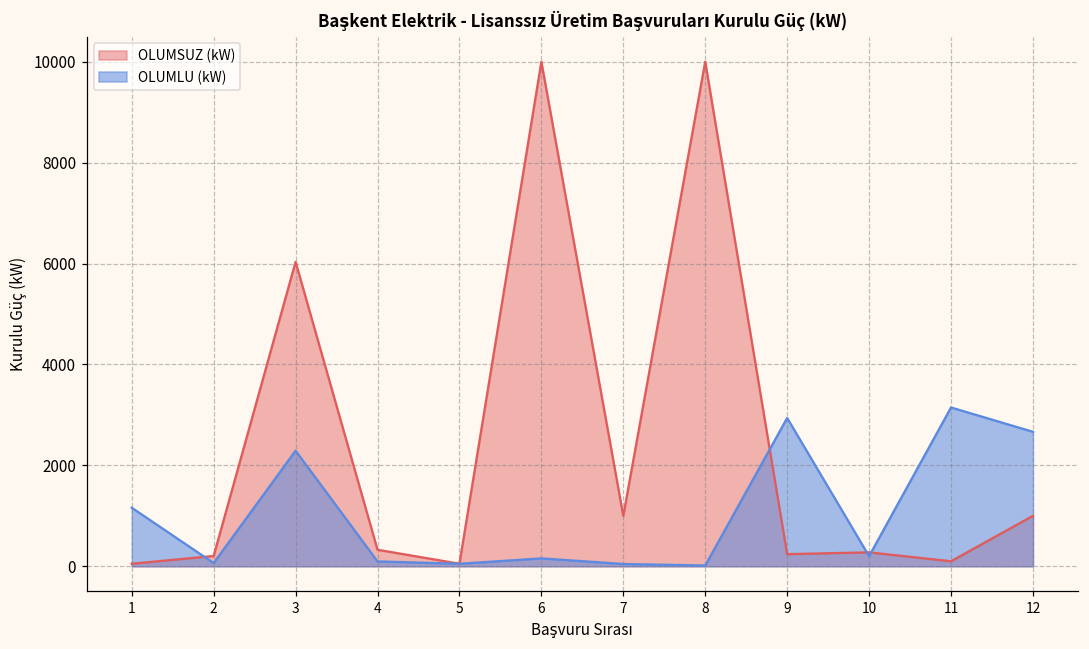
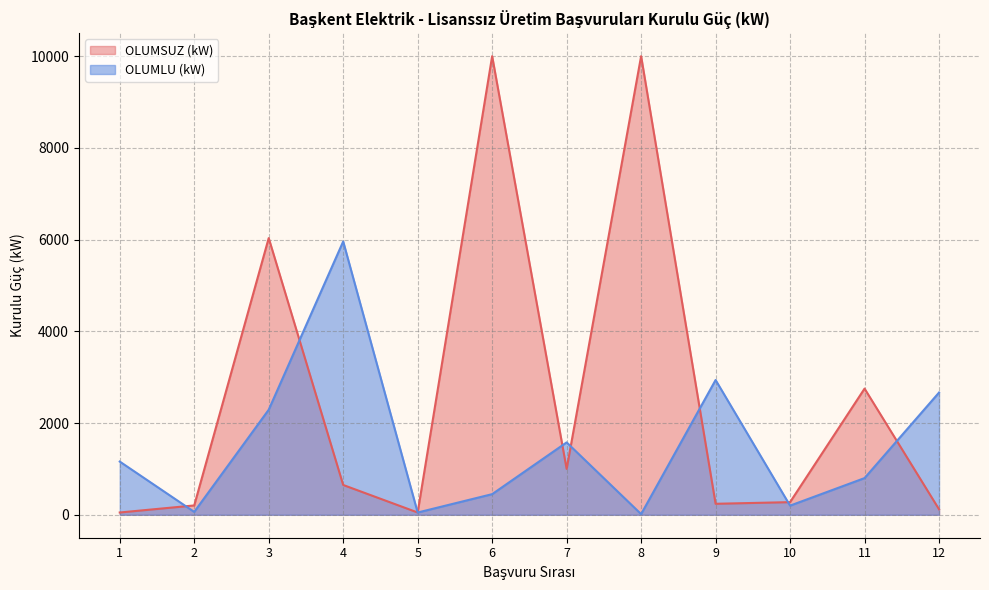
  {
    "OLUMSUZ (kW)": {
      "1": 100,
      "2": 200,
      "3": 6000,
-     "4": 300,
+     "4": 700,
      "6": 10000,
      "7": 1000,
      "8": 10000,
      "9": 200,
      "10": 300,
-     "11": 100,
-     "12": 1000
+     "11": 2800,
+     "12": 100
    },
    "OLUMLU (kW)": {
      "1": 1200,
      "2": 100,
      "3": 2300,
-     "4": 100,
-     "6": 200,
-     "7": 0,
+     "4": 6000,
+     "6": 500,
+     "7": 1600,
      "8": 0,
      "9": 2900,
      "10": 200,
-     "11": 3100,
+     "11": 800,
      "12": 2700
    }
  }
